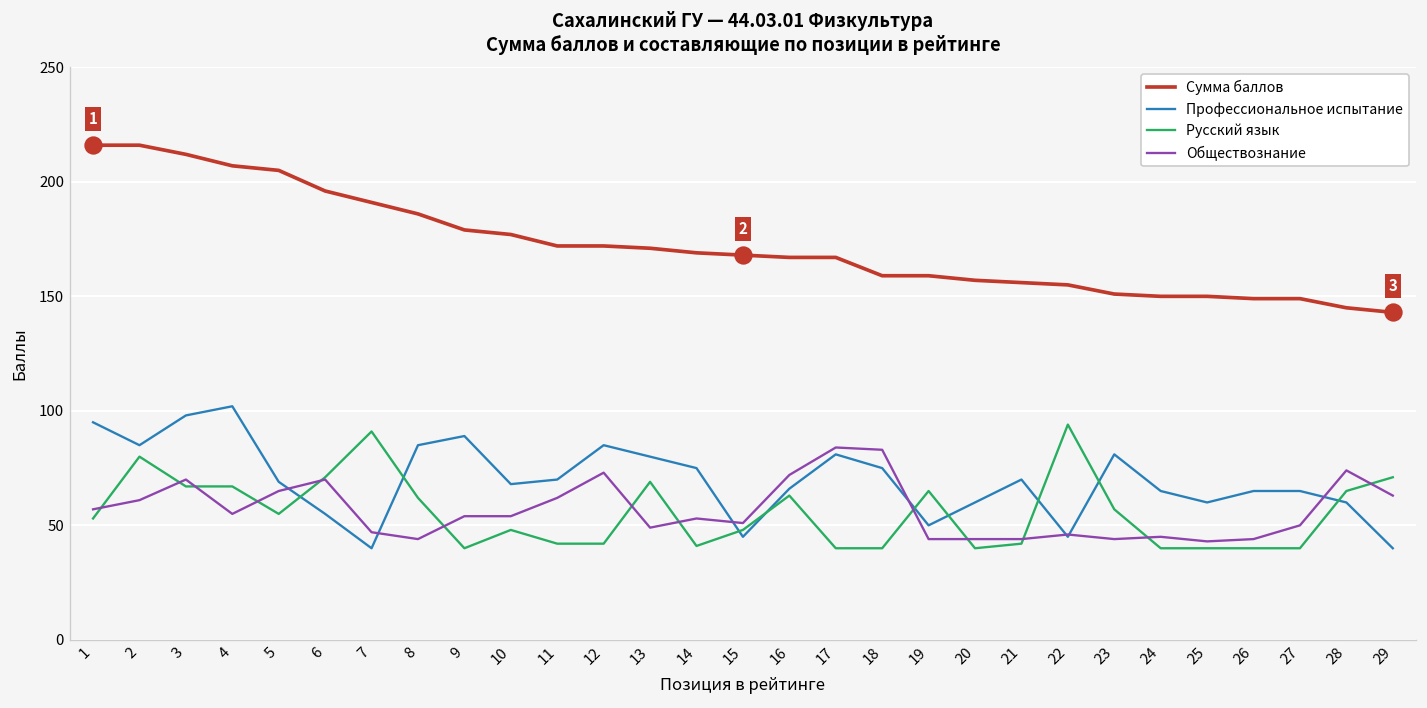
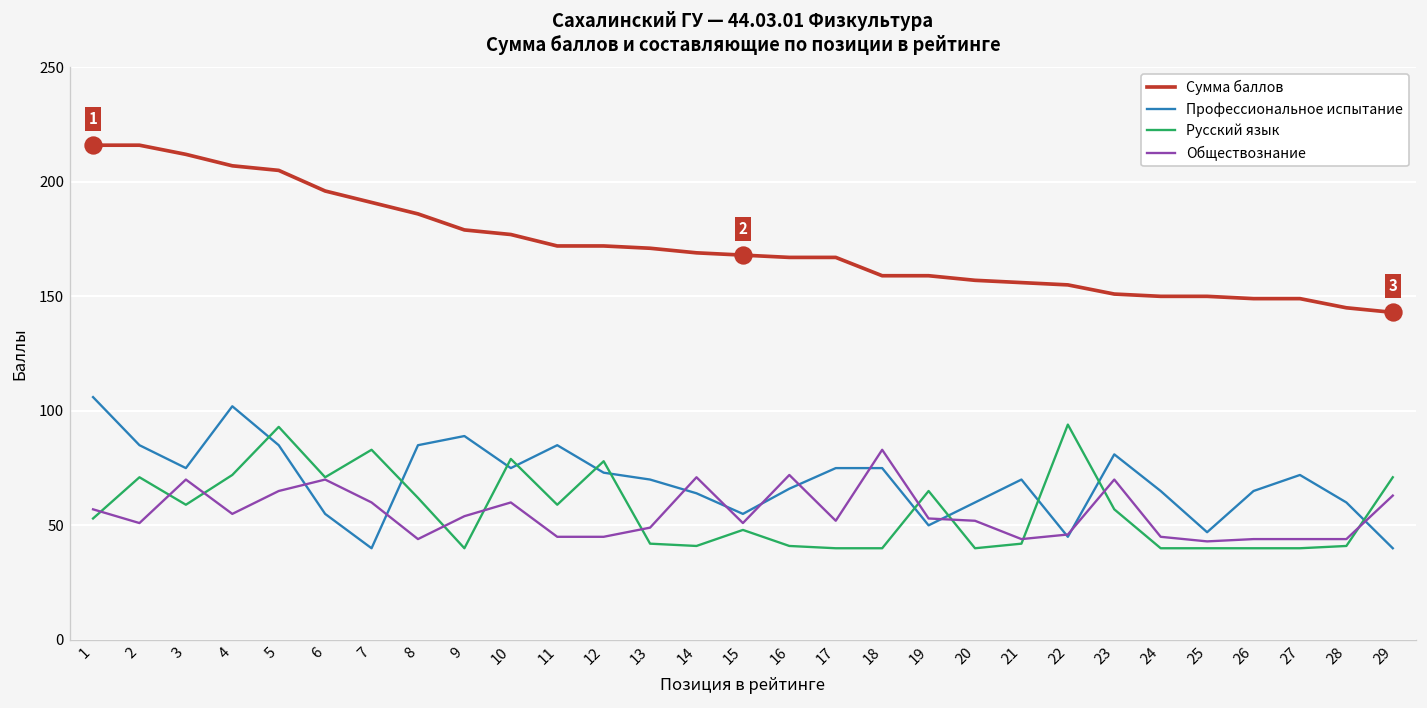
  {
    "Профессиональное испытание": {
-     "1": 95,
+     "1": 106,
      "2": 85,
-     "3": 98,
+     "3": 75,
      "4": 102,
-     "5": 69,
+     "5": 85,
      "6": 55,
      "7": 40,
      "8": 85,
      "9": 89,
-     "10": 68,
-     "11": 70,
-     "12": 85,
-     "13": 80,
-     "14": 75,
-     "15": 45,
+     "10": 75,
+     "11": 85,
+     "12": 73,
+     "13": 70,
+     "14": 64,
+     "15": 55,
      "16": 66,
-     "17": 81,
+     "17": 75,
      "18": 75,
      "19": 50,
      "20": 60,
      "21": 70,
      "23": 81,
      "24": 65,
-     "25": 60,
+     "25": 47,
      "26": 65,
-     "27": 65,
+     "27": 72,
      "28": 60,
      "29": 40
    },
    "Русский язык": {
      "1": 53,
-     "2": 80,
-     "3": 67,
-     "4": 67,
-     "5": 55,
-     "7": 91,
+     "2": 71,
+     "3": 59,
+     "4": 72,
+     "5": 93,
+     "7": 83,
      "8": 62,
      "9": 40,
-     "10": 48,
-     "11": 42,
-     "12": 42,
-     "13": 69,
+     "10": 79,
+     "11": 59,
+     "12": 78,
+     "13": 42,
      "14": 41,
      "15": 48,
-     "16": 63,
+     "16": 41,
      "17": 40,
      "18": 40,
      "19": 65,
      "20": 40,
      "21": 42,
      "22": 94,
      "23": 57,
      "24": 40,
      "25": 40,
      "26": 40,
      "27": 40,
-     "28": 65,
+     "28": 41,
      "29": 71
    },
    "Обществознание": {
      "1": 57,
-     "2": 61,
+     "2": 51,
      "3": 70,
      "4": 55,
      "5": 65,
-     "7": 47,
+     "7": 60,
      "8": 44,
      "9": 54,
-     "10": 54,
-     "11": 62,
-     "12": 73,
+     "10": 60,
+     "11": 45,
+     "12": 45,
      "13": 49,
-     "14": 53,
+     "14": 71,
      "15": 51,
      "16": 72,
-     "17": 84,
+     "17": 52,
      "18": 83,
-     "19": 44,
-     "20": 44,
+     "19": 53,
+     "20": 52,
      "21": 44,
-     "23": 44,
+     "23": 70,
      "24": 45,
      "25": 43,
      "26": 44,
-     "27": 50,
-     "28": 74,
+     "27": 44,
+     "28": 44,
      "29": 63
    }
  }
